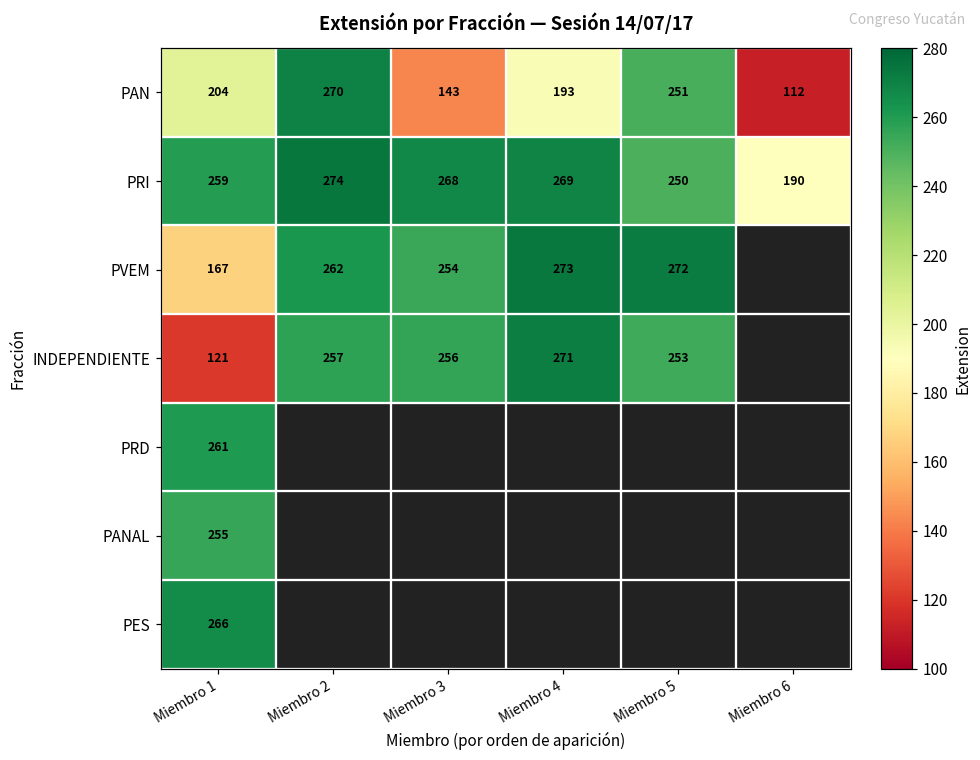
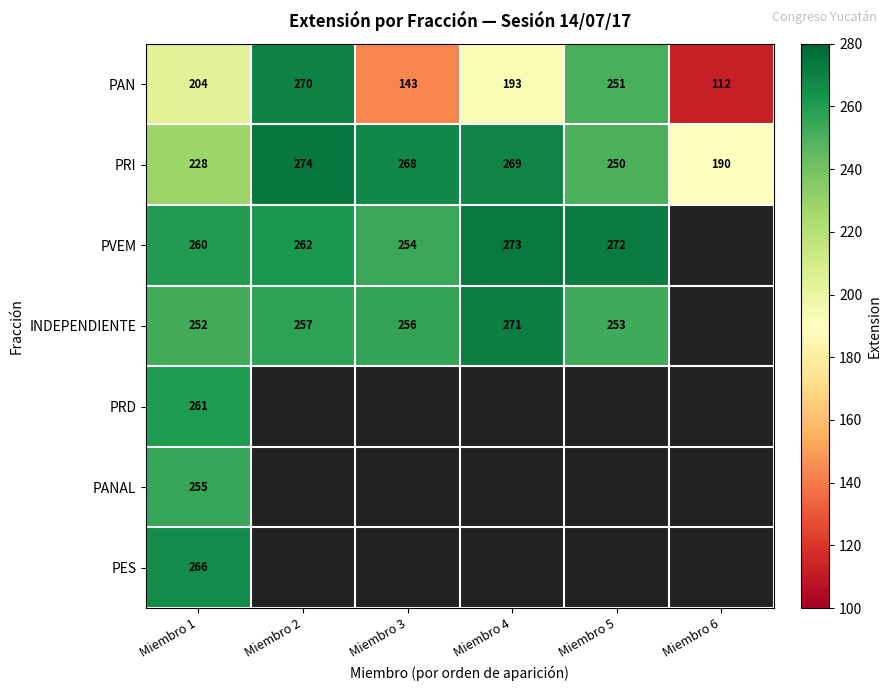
  {
    "PAN": {
      "Miembro 1": 204,
      "Miembro 2": 270,
      "Miembro 3": 143,
      "Miembro 4": 193,
      "Miembro 5": 251,
      "Miembro 6": 112
    },
    "PRI": {
-     "Miembro 1": 259,
+     "Miembro 1": 228,
      "Miembro 2": 274,
      "Miembro 3": 268,
      "Miembro 4": 269,
      "Miembro 5": 250,
      "Miembro 6": 190
    },
    "PVEM": {
-     "Miembro 1": 167,
+     "Miembro 1": 260,
      "Miembro 2": 262,
      "Miembro 3": 254,
      "Miembro 4": 273,
      "Miembro 5": 272
    },
    "INDEPENDIENTE": {
-     "Miembro 1": 121,
+     "Miembro 1": 252,
      "Miembro 2": 257,
      "Miembro 3": 256,
      "Miembro 4": 271,
      "Miembro 5": 253
    },
    "PRD": {
      "Miembro 1": 261
    },
    "PANAL": {
      "Miembro 1": 255
    },
    "PES": {
      "Miembro 1": 266
    }
  }
